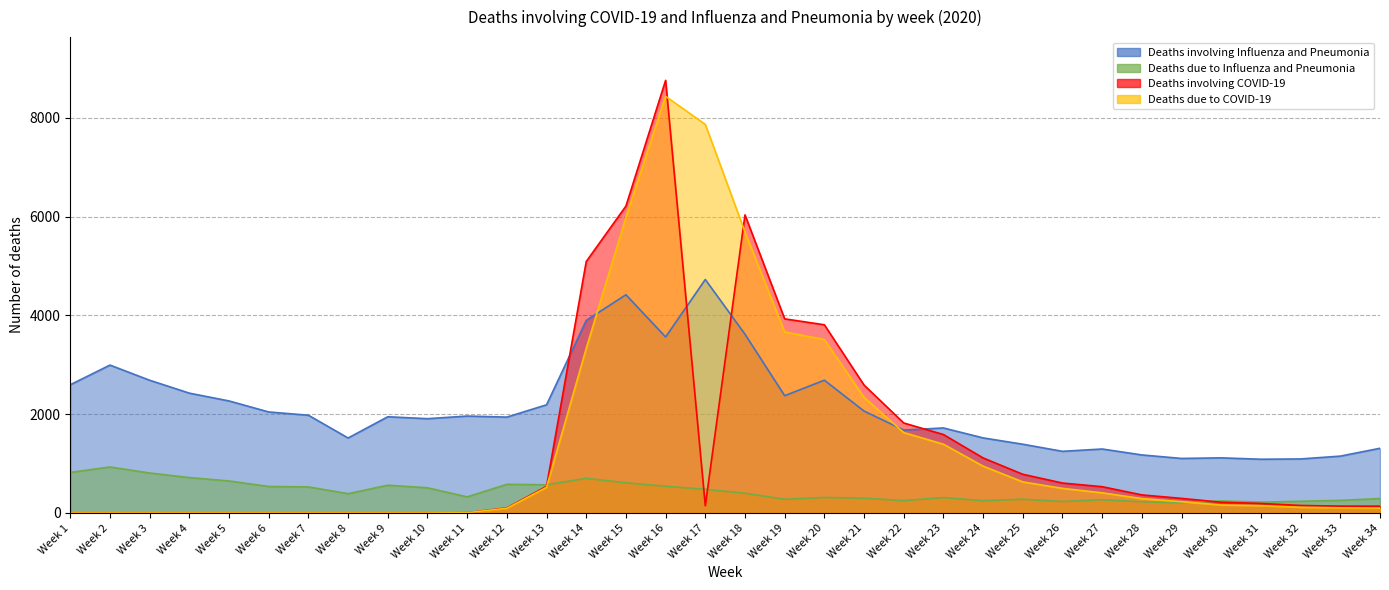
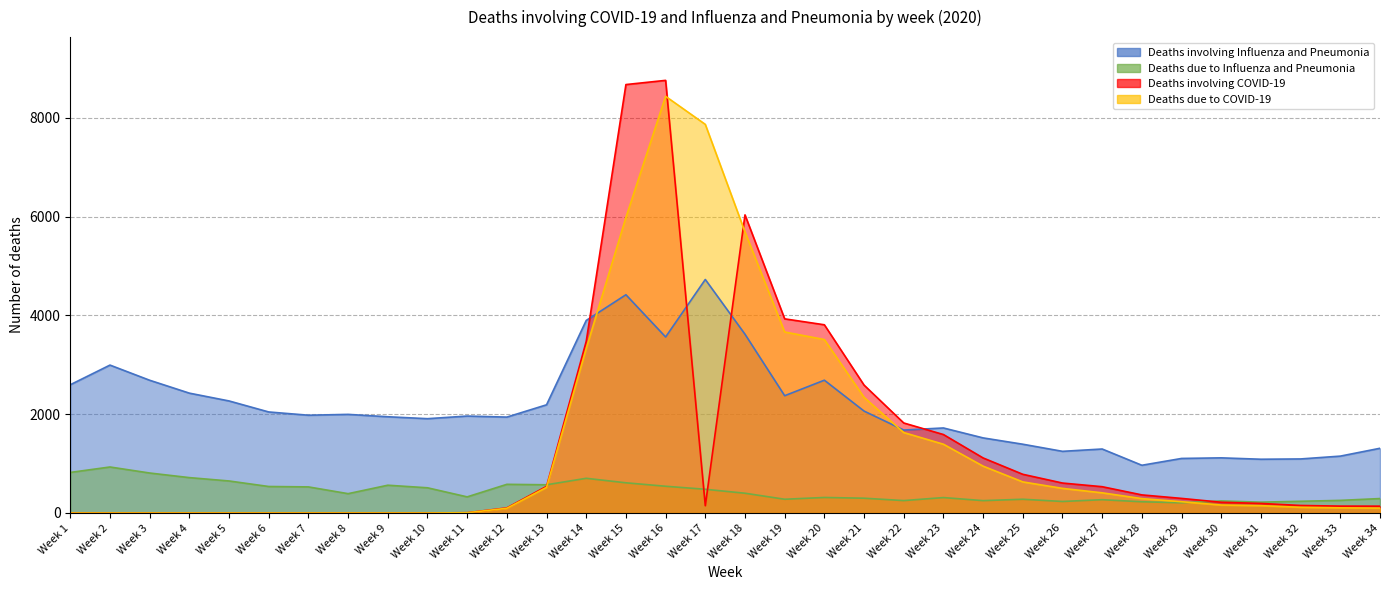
  {
    "Deaths involving Influenza and Pneumonia": {
      "Week 1": 2600,
      "Week 2": 3000,
      "Week 3": 2700,
      "Week 4": 2400,
      "Week 5": 2300,
      "Week 6": 2000,
      "Week 7": 2000,
-     "Week 8": 1500,
+     "Week 8": 2000,
      "Week 9": 1900,
      "Week 10": 1900,
      "Week 11": 2000,
      "Week 12": 1900,
      "Week 13": 2200,
      "Week 14": 3900,
      "Week 15": 4400,
      "Week 16": 3600,
      "Week 17": 4700,
      "Week 18": 3600,
      "Week 19": 2400,
      "Week 20": 2700,
      "Week 21": 2100,
      "Week 22": 1700,
      "Week 23": 1700,
      "Week 24": 1500,
      "Week 25": 1400,
      "Week 26": 1200,
      "Week 27": 1300,
-     "Week 28": 1200,
+     "Week 28": 1000,
      "Week 29": 1100,
      "Week 30": 1100,
      "Week 31": 1100,
      "Week 32": 1100,
      "Week 33": 1200,
      "Week 34": 1300
    },
    "Deaths due to Influenza and Pneumonia": {
      "Week 1": 800,
      "Week 2": 900,
      "Week 3": 800,
      "Week 4": 700,
      "Week 5": 600,
      "Week 6": 500,
      "Week 7": 500,
      "Week 8": 400,
      "Week 9": 600,
      "Week 10": 500,
      "Week 11": 300,
      "Week 12": 600,
      "Week 14": 700,
      "Week 15": 600,
      "Week 16": 500,
      "Week 17": 500,
      "Week 18": 400,
      "Week 19": 300,
      "Week 20": 300,
      "Week 21": 300,
      "Week 22": 300,
      "Week 23": 300,
      "Week 24": 300,
      "Week 25": 300,
      "Week 26": 200,
      "Week 27": 300,
      "Week 28": 200,
      "Week 32": 200,
      "Week 33": 300,
      "Week 34": 300
    },
    "Deaths involving COVID-19": {
-     "Week 14": 5100,
-     "Week 15": 6200,
+     "Week 14": 3500,
+     "Week 15": 8700,
      "Week 16": 8800,
      "Week 17": 100,
      "Week 18": 6000,
      "Week 19": 3900,
      "Week 20": 3800,
      "Week 21": 2600,
      "Week 22": 1800,
      "Week 23": 1600,
      "Week 24": 1100,
      "Week 25": 800,
      "Week 26": 600,
      "Week 27": 500,
      "Week 28": 400,
      "Week 29": 300
    },
    "Deaths due to COVID-19": {
      "Week 14": 3300,
      "Week 15": 6000,
      "Week 16": 8400,
      "Week 17": 7900,
      "Week 18": 5700,
      "Week 19": 3700,
      "Week 20": 3500,
      "Week 21": 2300,
      "Week 22": 1600,
      "Week 23": 1400,
      "Week 24": 900,
      "Week 25": 600,
      "Week 26": 500,
      "Week 27": 400,
      "Week 28": 300,
      "Week 30": 200
    }
  }
